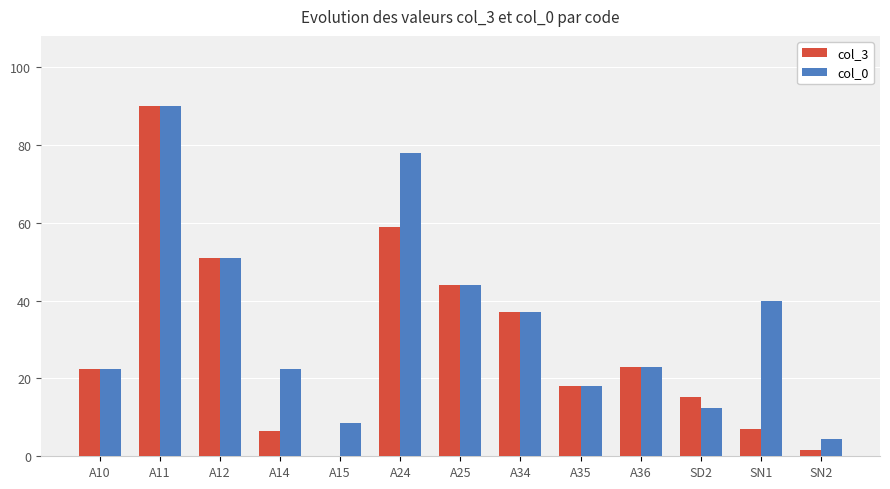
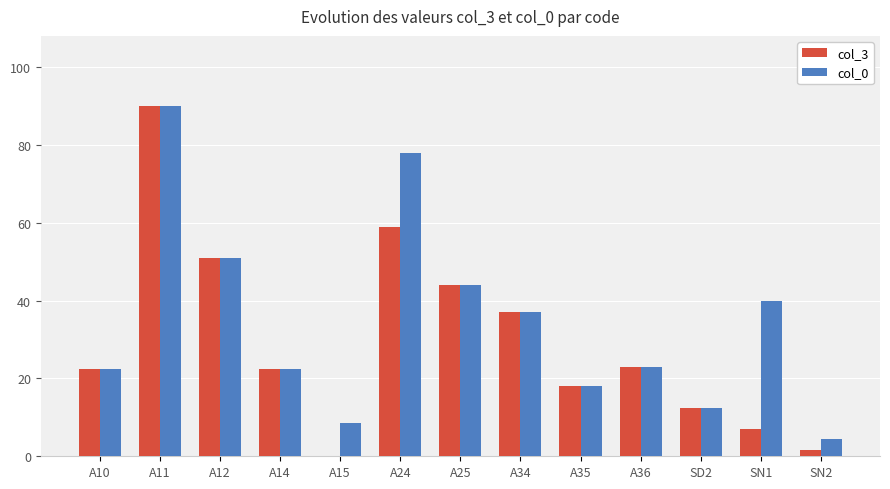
  {
    "col_3": {
      "A10": 23,
      "A11": 90,
      "A12": 51,
-     "A14": 7,
+     "A14": 23,
      "A15": 0,
      "A24": 59,
      "A25": 44,
      "A34": 37,
      "A35": 18,
      "A36": 23,
-     "SD2": 15,
+     "SD2": 13,
      "SN1": 7,
      "SN2": 2
    },
    "col_0": {
      "A10": 23,
      "A11": 90,
      "A12": 51,
      "A14": 23,
      "A15": 9,
      "A24": 78,
      "A25": 44,
      "A34": 37,
      "A35": 18,
      "A36": 23,
      "SD2": 13,
      "SN1": 40,
      "SN2": 5
    }
  }
